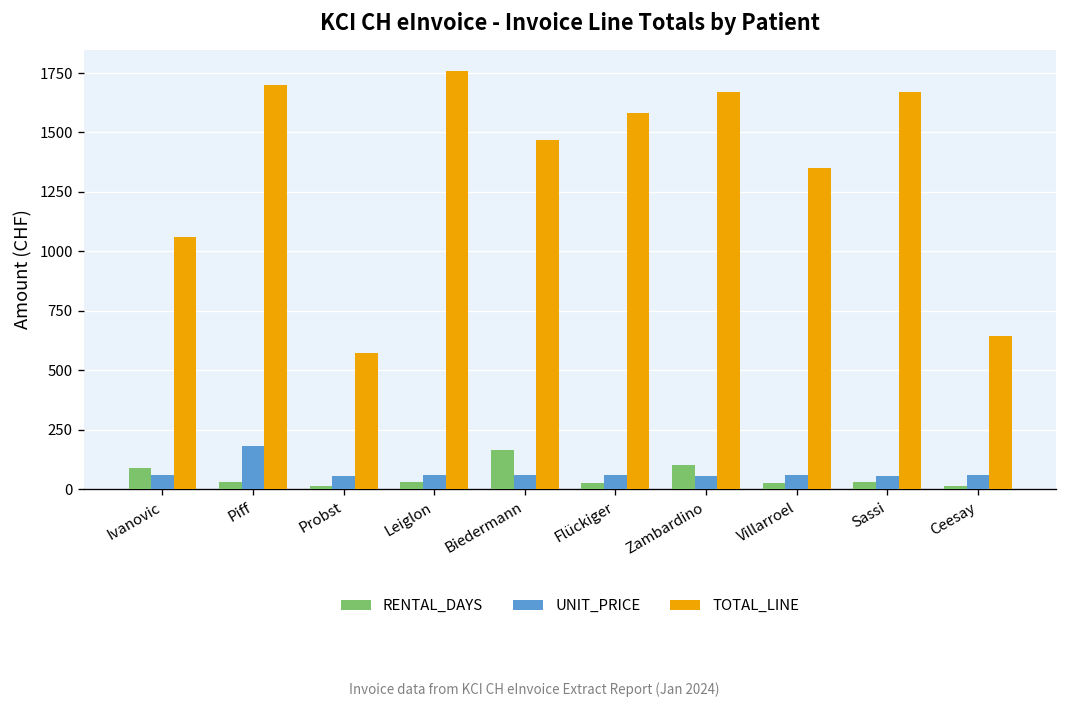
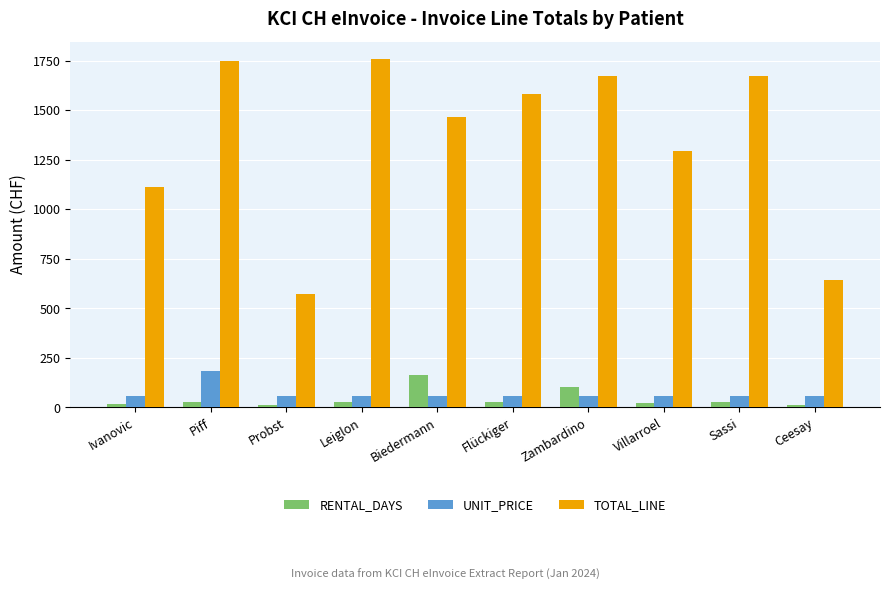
  {
    "RENTAL_DAYS": {
-     "Ivanovic": 90,
+     "Ivanovic": 20,
      "Piff": 30,
      "Probst": 10,
      "Leiglon": 30,
      "Biedermann": 160,
      "Flückiger": 30,
      "Zambardino": 100,
      "Villarroel": 20,
      "Sassi": 30
    },
    "UNIT_PRICE": {
      "Ivanovic": 60,
      "Piff": 180,
      "Probst": 60,
      "Leiglon": 60,
      "Biedermann": 60,
      "Flückiger": 60,
      "Zambardino": 60,
      "Villarroel": 60,
      "Sassi": 60,
      "Ceesay": 60
    },
    "TOTAL_LINE": {
-     "Ivanovic": 1060,
-     "Piff": 1700,
+     "Ivanovic": 1110,
+     "Piff": 1750,
      "Probst": 570,
      "Leiglon": 1760,
      "Biedermann": 1470,
      "Flückiger": 1580,
      "Zambardino": 1670,
-     "Villarroel": 1350,
+     "Villarroel": 1300,
      "Sassi": 1670,
      "Ceesay": 640
    }
  }
